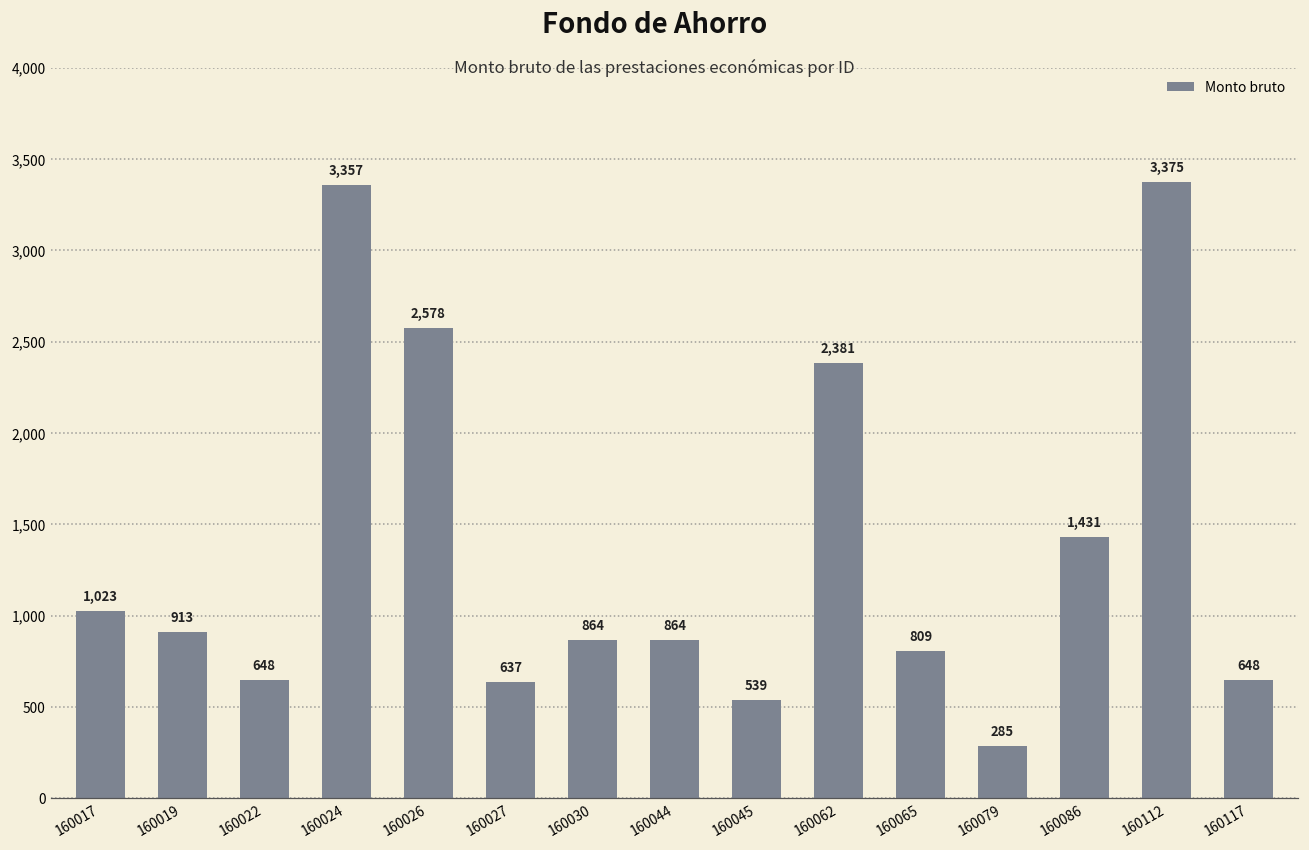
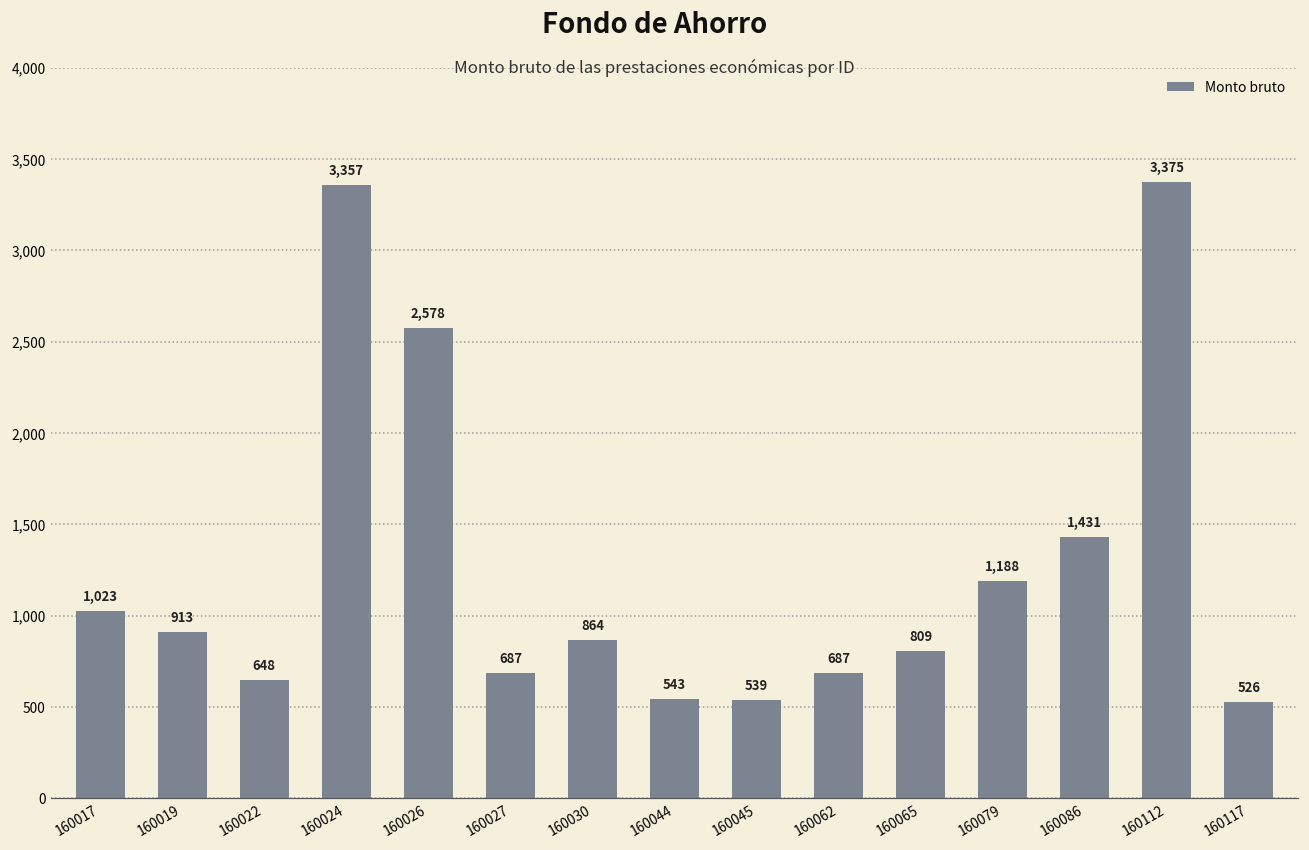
  {
    "160017": "1,023",
    "160019": "913",
    "160022": "648",
    "160024": "3,357",
    "160026": "2,578",
-   "160027": "637",
+   "160027": "687",
    "160030": "864",
-   "160044": "864",
+   "160044": "543",
    "160045": "539",
-   "160062": "2,381",
+   "160062": "687",
    "160065": "809",
-   "160079": "285",
+   "160079": "1,188",
    "160086": "1,431",
    "160112": "3,375",
-   "160117": "648"
+   "160117": "526"
  }
